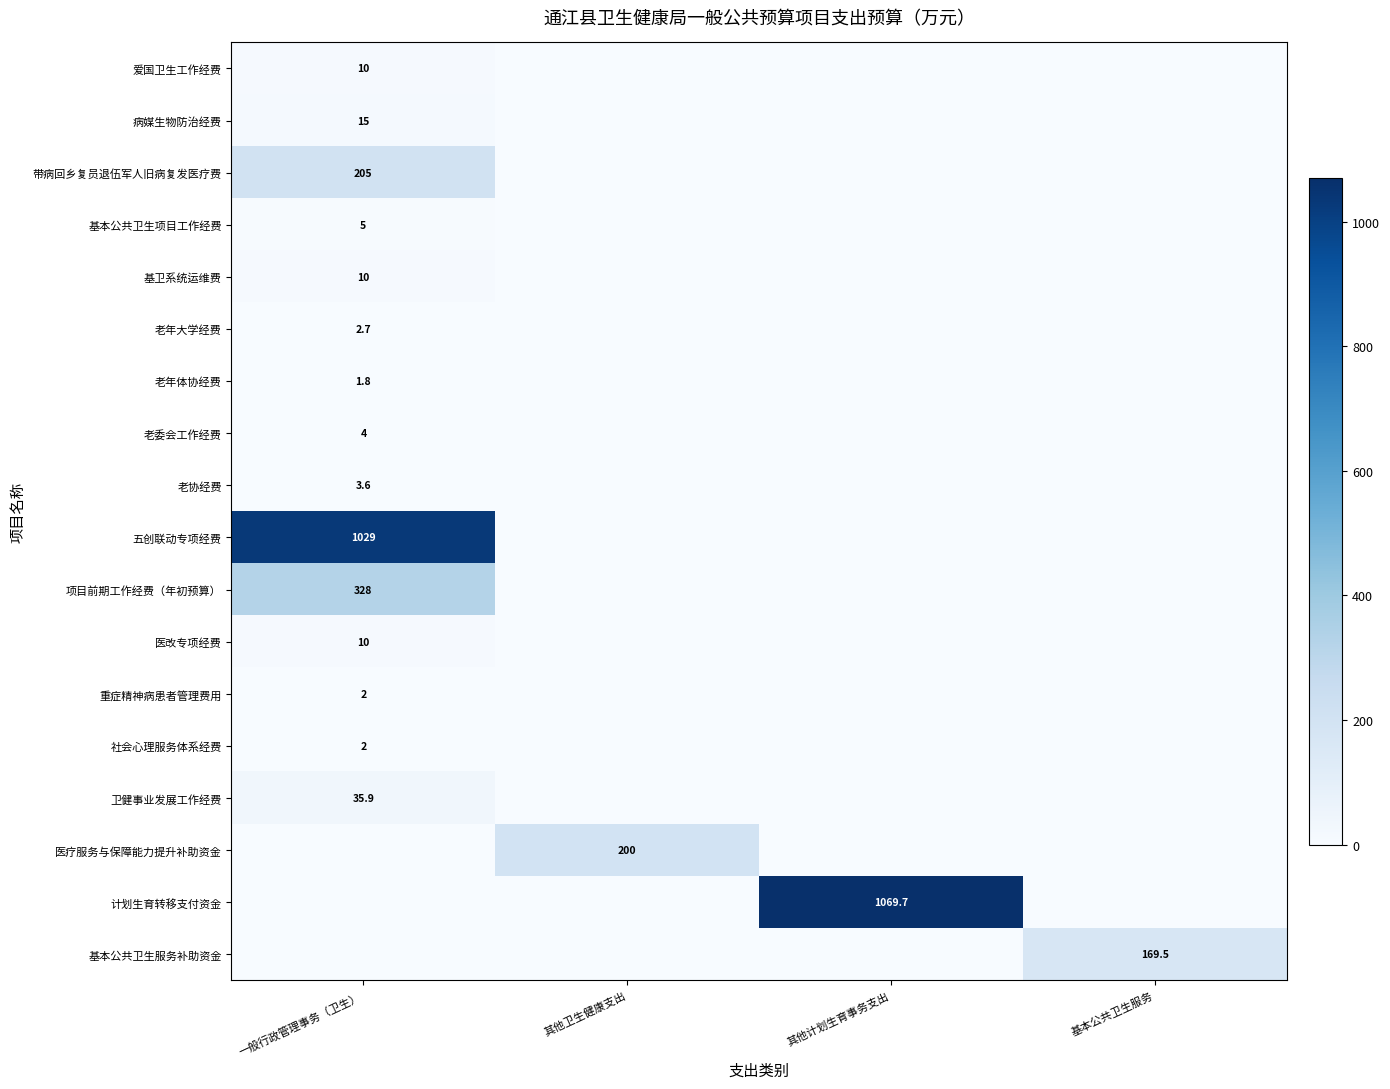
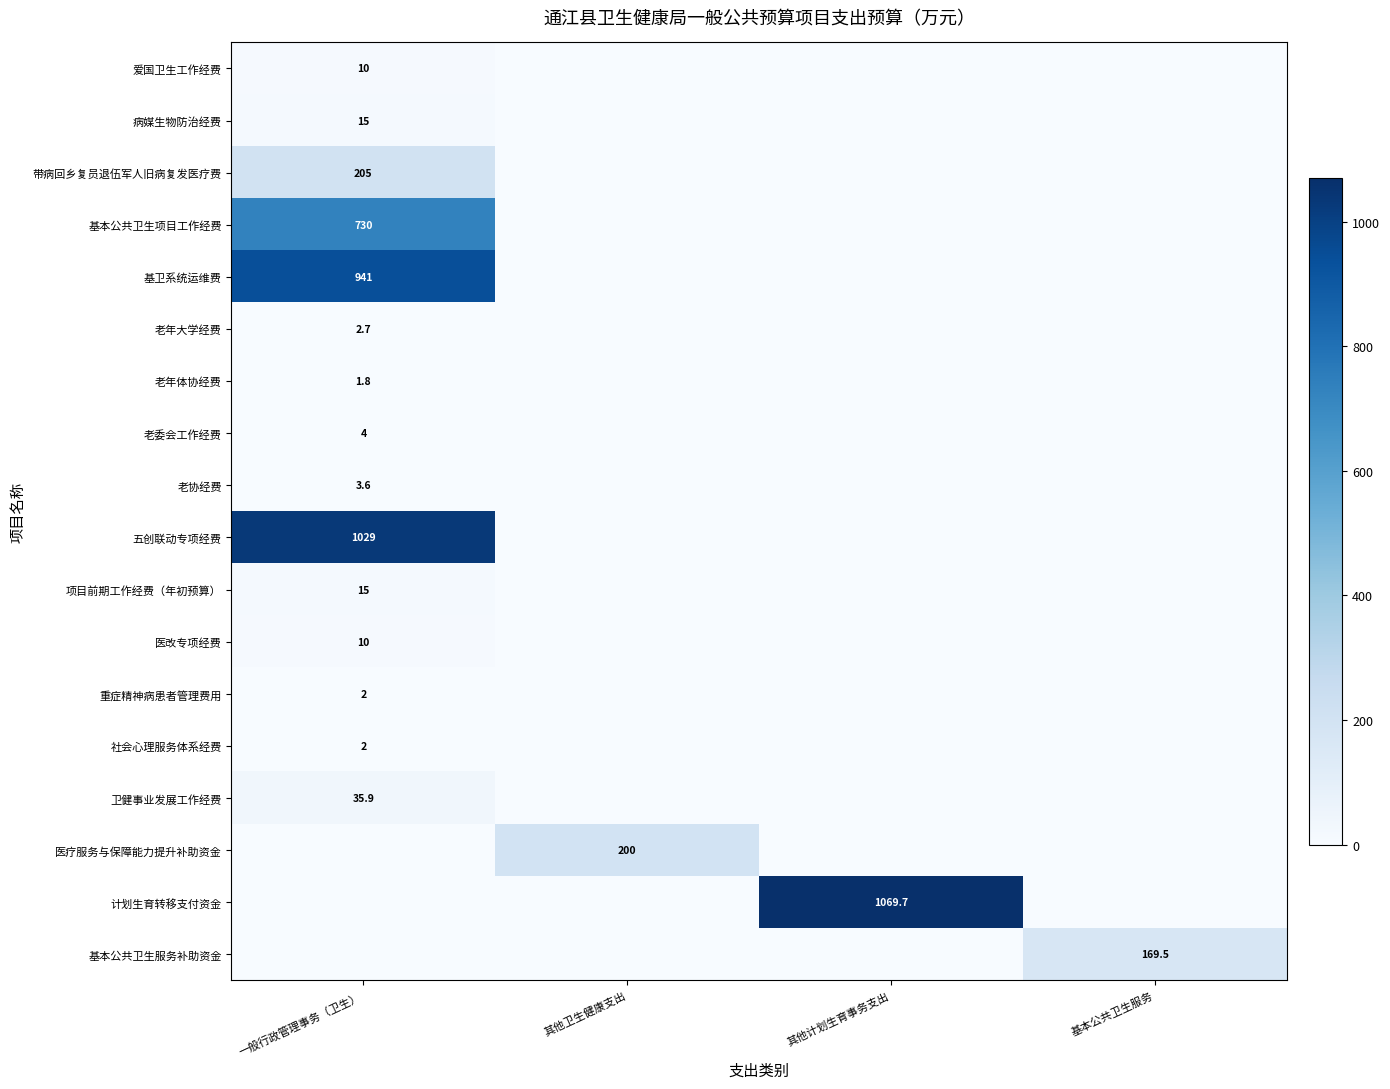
  {
    "爱国卫生工作经费": {
      "一般行政管理事务（卫生）": 10
    },
    "病媒生物防治经费": {
      "一般行政管理事务（卫生）": 15
    },
    "带病回乡复员退伍军人旧病复发医疗费": {
      "一般行政管理事务（卫生）": 205
    },
    "基本公共卫生项目工作经费": {
-     "一般行政管理事务（卫生）": 5
+     "一般行政管理事务（卫生）": 730
    },
    "基卫系统运维费": {
-     "一般行政管理事务（卫生）": 10
+     "一般行政管理事务（卫生）": 941
    },
    "老年大学经费": {
      "一般行政管理事务（卫生）": 2.7
    },
    "老年体协经费": {
      "一般行政管理事务（卫生）": 1.8
    },
    "老委会工作经费": {
      "一般行政管理事务（卫生）": 4
    },
    "老协经费": {
      "一般行政管理事务（卫生）": 3.6
    },
    "五创联动专项经费": {
      "一般行政管理事务（卫生）": 1029
    },
    "项目前期工作经费（年初预算）": {
-     "一般行政管理事务（卫生）": 328
+     "一般行政管理事务（卫生）": 15
    },
    "医改专项经费": {
      "一般行政管理事务（卫生）": 10
    },
    "重症精神病患者管理费用": {
      "一般行政管理事务（卫生）": 2
    },
    "社会心理服务体系经费": {
      "一般行政管理事务（卫生）": 2
    },
    "卫健事业发展工作经费": {
      "一般行政管理事务（卫生）": 35.9
    },
    "医疗服务与保障能力提升补助资金": {
      "其他卫生健康支出": 200
    },
    "计划生育转移支付资金": {
      "其他计划生育事务支出": 1069.7
    },
    "基本公共卫生服务补助资金": {
      "基本公共卫生服务": 169.5
    }
  }
